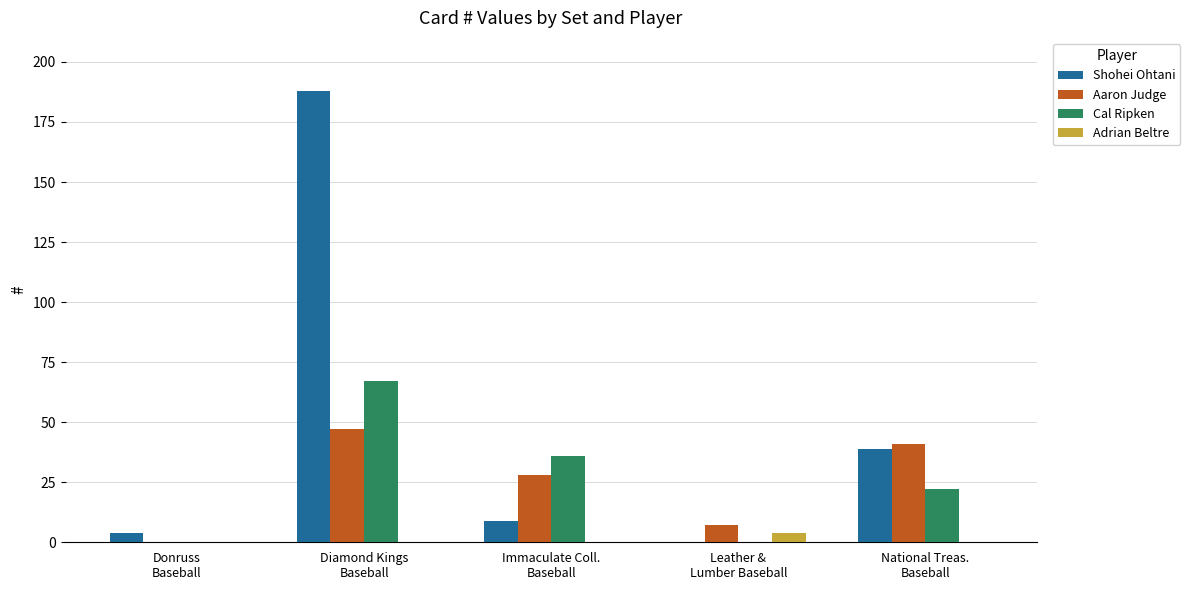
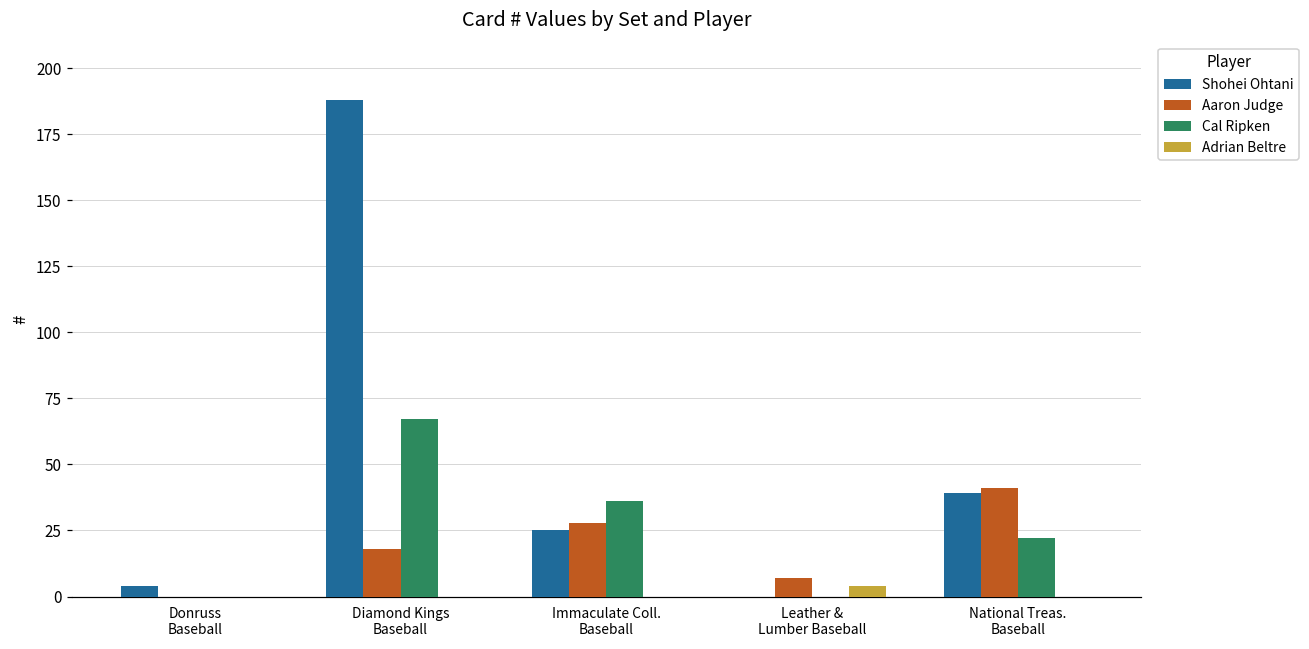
  {
    "Shohei Ohtani": {
      "Donruss Baseball": 4,
      "Diamond Kings Baseball": 188,
-     "Immaculate Coll. Baseball": 9,
+     "Immaculate Coll. Baseball": 25,
      "Leather & Lumber Baseball": 0,
      "National Treas. Baseball": 39
    },
    "Aaron Judge": {
      "Donruss Baseball": 0,
-     "Diamond Kings Baseball": 47,
+     "Diamond Kings Baseball": 18,
      "Immaculate Coll. Baseball": 28,
      "Leather & Lumber Baseball": 7,
      "National Treas. Baseball": 41
    },
    "Cal Ripken": {
      "Donruss Baseball": 0,
      "Diamond Kings Baseball": 67,
      "Immaculate Coll. Baseball": 36,
      "Leather & Lumber Baseball": 0,
      "National Treas. Baseball": 22
    },
    "Adrian Beltre": {
      "Donruss Baseball": 0,
      "Diamond Kings Baseball": 0,
      "Immaculate Coll. Baseball": 0,
      "Leather & Lumber Baseball": 4,
      "National Treas. Baseball": 0
    }
  }
